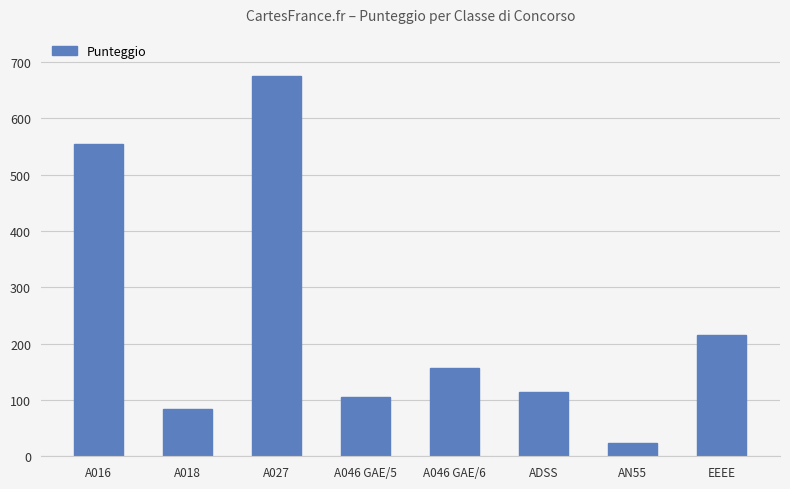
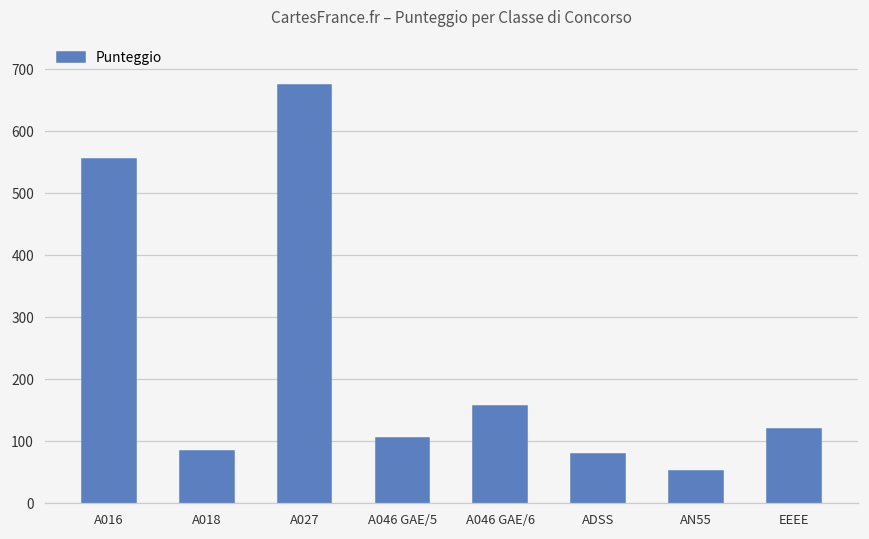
  {
    "A016": 560,
    "A018": 80,
    "A027": 680,
    "A046 GAE/5": 110,
    "A046 GAE/6": 160,
-   "ADSS": 110,
-   "AN55": 20,
-   "EEEE": 220
+   "ADSS": 80,
+   "AN55": 50,
+   "EEEE": 120
  }
